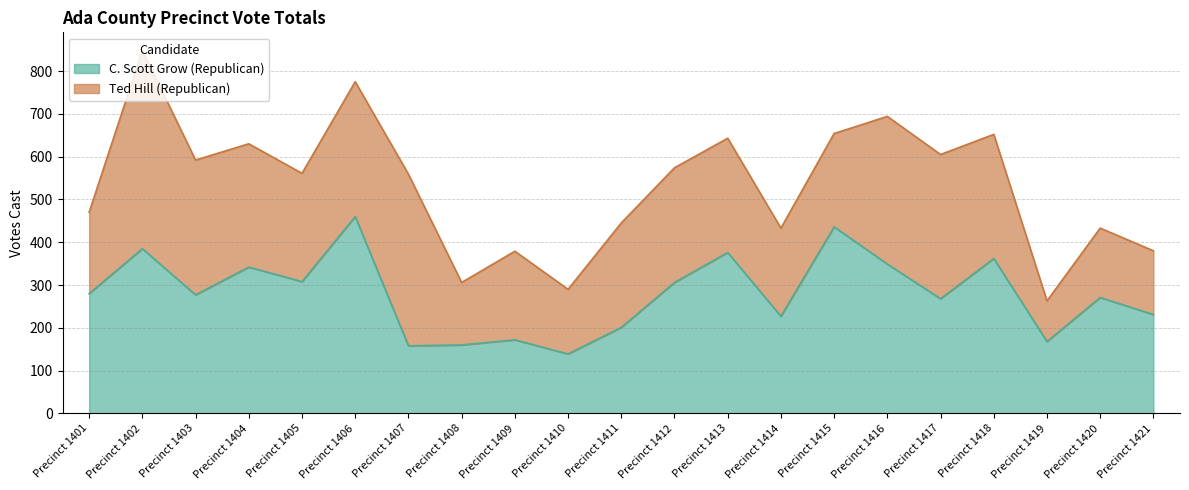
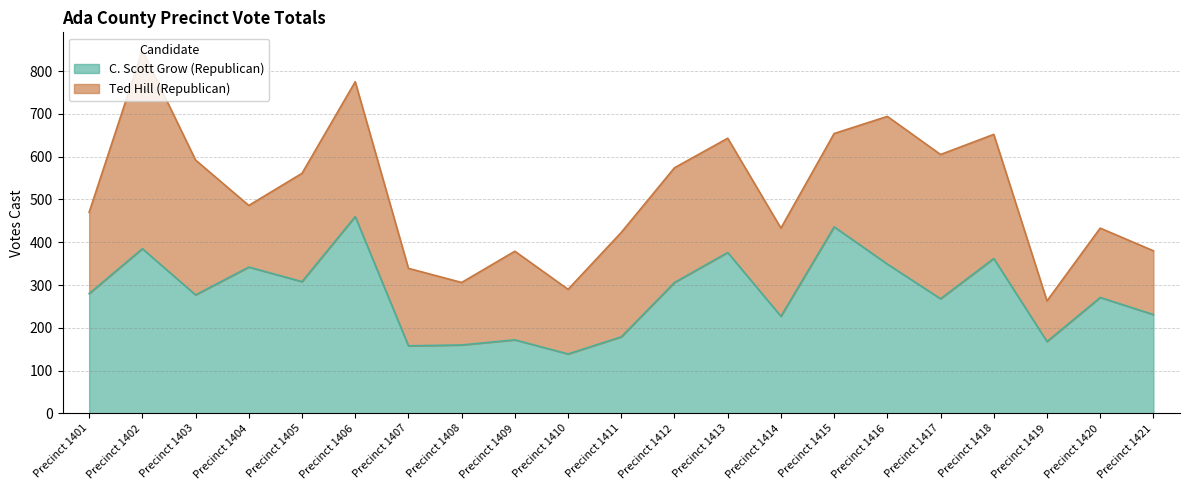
  {
    "C. Scott Grow (Republican)": {
      "Precinct 1401": 280,
      "Precinct 1402": 390,
      "Precinct 1403": 280,
      "Precinct 1404": 340,
      "Precinct 1405": 310,
      "Precinct 1406": 460,
      "Precinct 1407": 160,
      "Precinct 1408": 160,
      "Precinct 1409": 170,
      "Precinct 1410": 140,
-     "Precinct 1411": 200,
+     "Precinct 1411": 180,
      "Precinct 1412": 310,
      "Precinct 1413": 380,
      "Precinct 1414": 230,
      "Precinct 1415": 440,
      "Precinct 1416": 350,
      "Precinct 1417": 270,
      "Precinct 1418": 360,
      "Precinct 1419": 170,
      "Precinct 1420": 270,
      "Precinct 1421": 230
    },
    "Ted Hill (Republican)": {
      "Precinct 1401": 190,
      "Precinct 1403": 320,
-     "Precinct 1404": 290,
+     "Precinct 1404": 140,
      "Precinct 1405": 250,
      "Precinct 1406": 320,
-     "Precinct 1407": 400,
+     "Precinct 1407": 180,
      "Precinct 1408": 150,
      "Precinct 1409": 210,
      "Precinct 1410": 150,
      "Precinct 1411": 240,
      "Precinct 1412": 270,
      "Precinct 1413": 270,
      "Precinct 1414": 210,
      "Precinct 1415": 220,
      "Precinct 1416": 350,
      "Precinct 1417": 340,
      "Precinct 1418": 290,
      "Precinct 1419": 100,
      "Precinct 1420": 160,
      "Precinct 1421": 150
    }
  }
